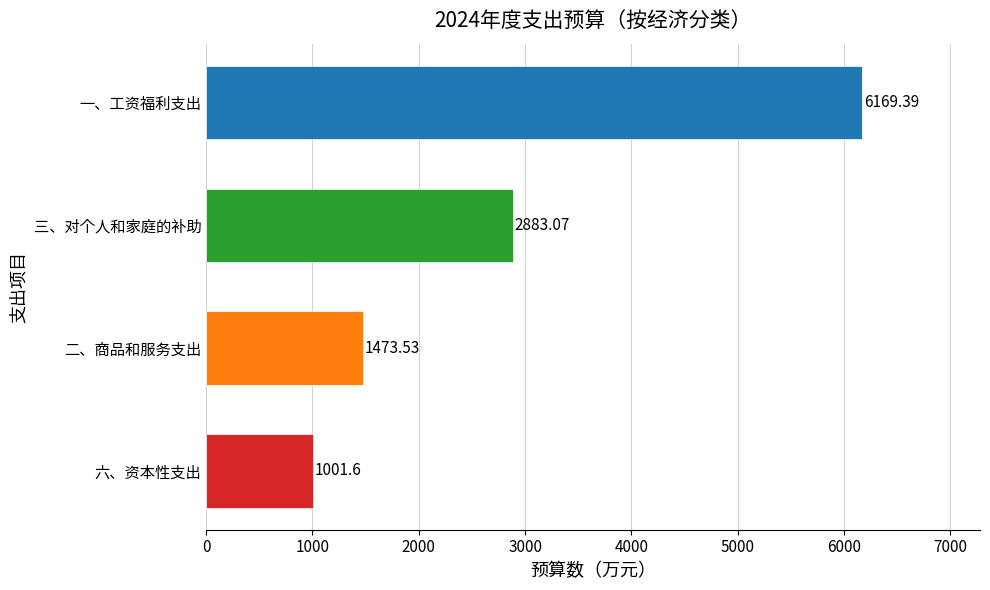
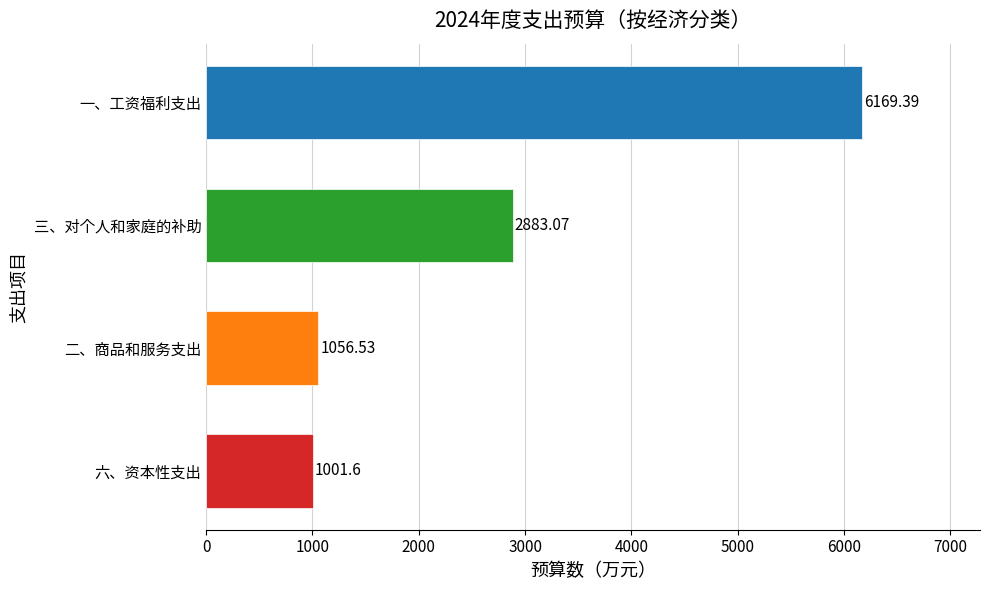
  {
    "一、工资福利支出": 6169.39,
    "三、对个人和家庭的补助": 2883.07,
-   "二、商品和服务支出": 1473.53,
+   "二、商品和服务支出": 1056.53,
    "六、资本性支出": 1001.6
  }
